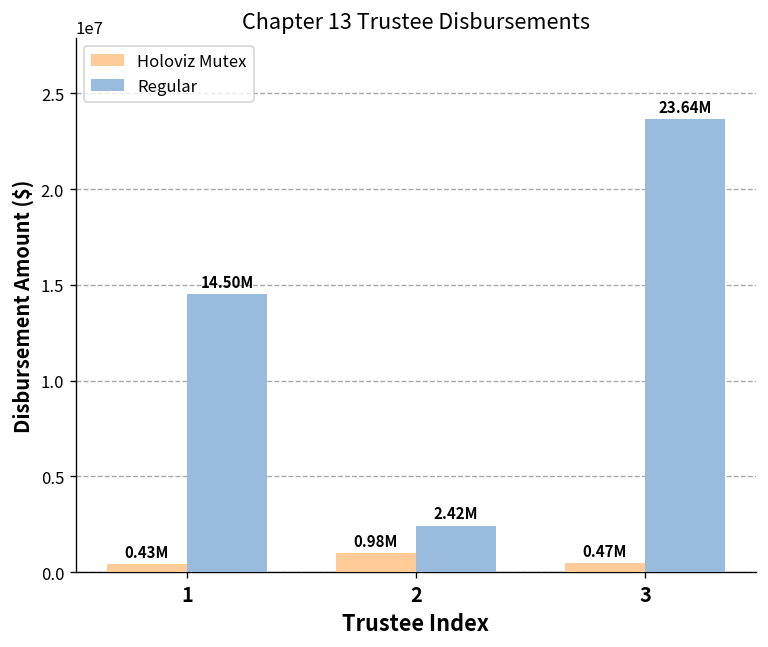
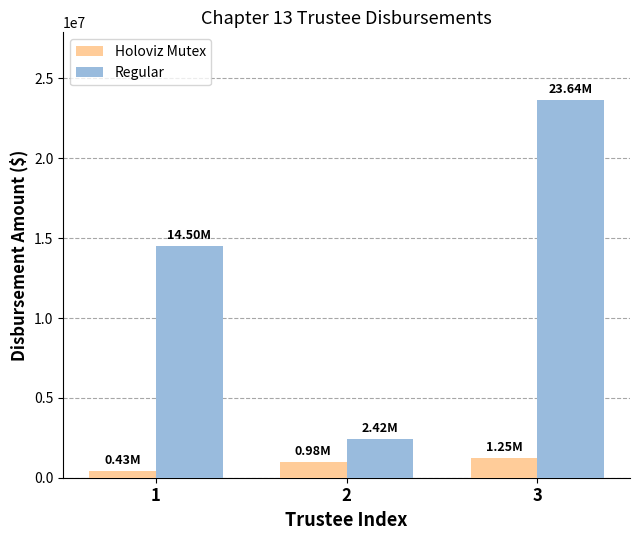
  {
    "Holoviz Mutex": {
      "1": "0.43M",
      "2": "0.98M",
-     "3": "0.47M"
+     "3": "1.25M"
    },
    "Regular": {
      "1": "14.50M",
      "2": "2.42M",
      "3": "23.64M"
    }
  }
